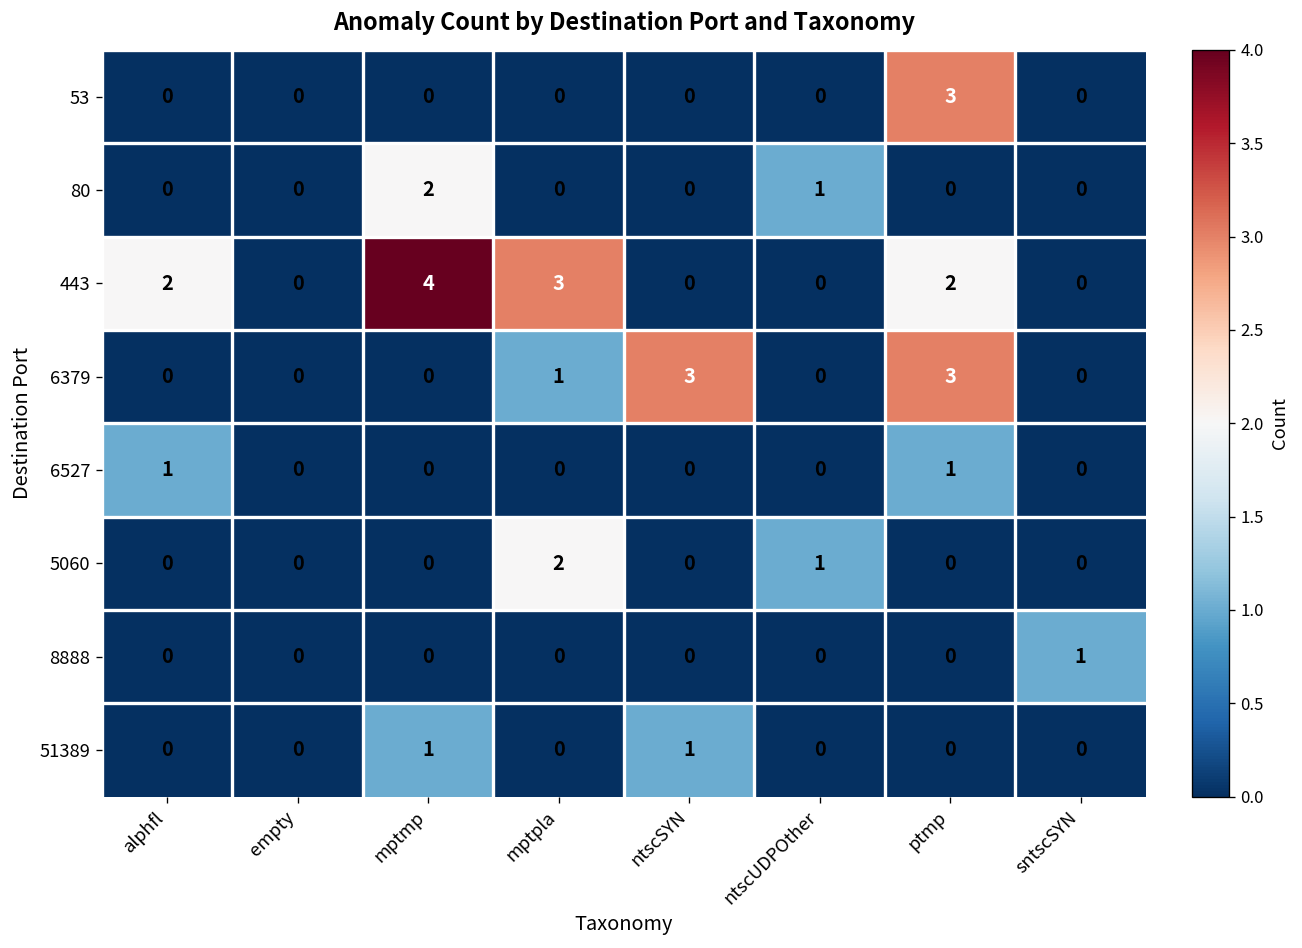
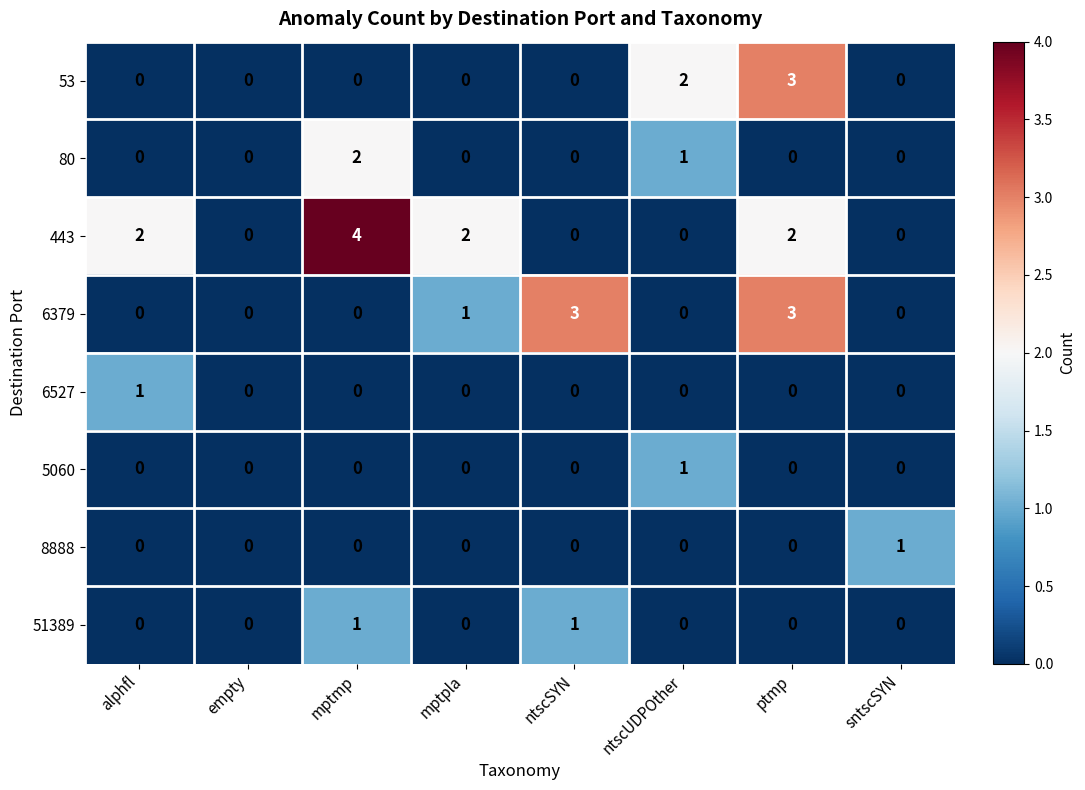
  {
    "53": {
      "alphfl": 0,
      "empty": 0,
      "mptmp": 0,
      "mptpla": 0,
      "ntscSYN": 0,
-     "ntscUDPOther": 0,
+     "ntscUDPOther": 2,
      "ptmp": 3,
      "sntscSYN": 0
    },
    "80": {
      "alphfl": 0,
      "empty": 0,
      "mptmp": 2,
      "mptpla": 0,
      "ntscSYN": 0,
      "ntscUDPOther": 1,
      "ptmp": 0,
      "sntscSYN": 0
    },
    "443": {
      "alphfl": 2,
      "empty": 0,
      "mptmp": 4,
-     "mptpla": 3,
+     "mptpla": 2,
      "ntscSYN": 0,
      "ntscUDPOther": 0,
      "ptmp": 2,
      "sntscSYN": 0
    },
    "6379": {
      "alphfl": 0,
      "empty": 0,
      "mptmp": 0,
      "mptpla": 1,
      "ntscSYN": 3,
      "ntscUDPOther": 0,
      "ptmp": 3,
      "sntscSYN": 0
    },
    "6527": {
      "alphfl": 1,
      "empty": 0,
      "mptmp": 0,
      "mptpla": 0,
      "ntscSYN": 0,
      "ntscUDPOther": 0,
-     "ptmp": 1,
+     "ptmp": 0,
      "sntscSYN": 0
    },
    "5060": {
      "alphfl": 0,
      "empty": 0,
      "mptmp": 0,
-     "mptpla": 2,
+     "mptpla": 0,
      "ntscSYN": 0,
      "ntscUDPOther": 1,
      "ptmp": 0,
      "sntscSYN": 0
    },
    "8888": {
      "alphfl": 0,
      "empty": 0,
      "mptmp": 0,
      "mptpla": 0,
      "ntscSYN": 0,
      "ntscUDPOther": 0,
      "ptmp": 0,
      "sntscSYN": 1
    },
    "51389": {
      "alphfl": 0,
      "empty": 0,
      "mptmp": 1,
      "mptpla": 0,
      "ntscSYN": 1,
      "ntscUDPOther": 0,
      "ptmp": 0,
      "sntscSYN": 0
    }
  }
